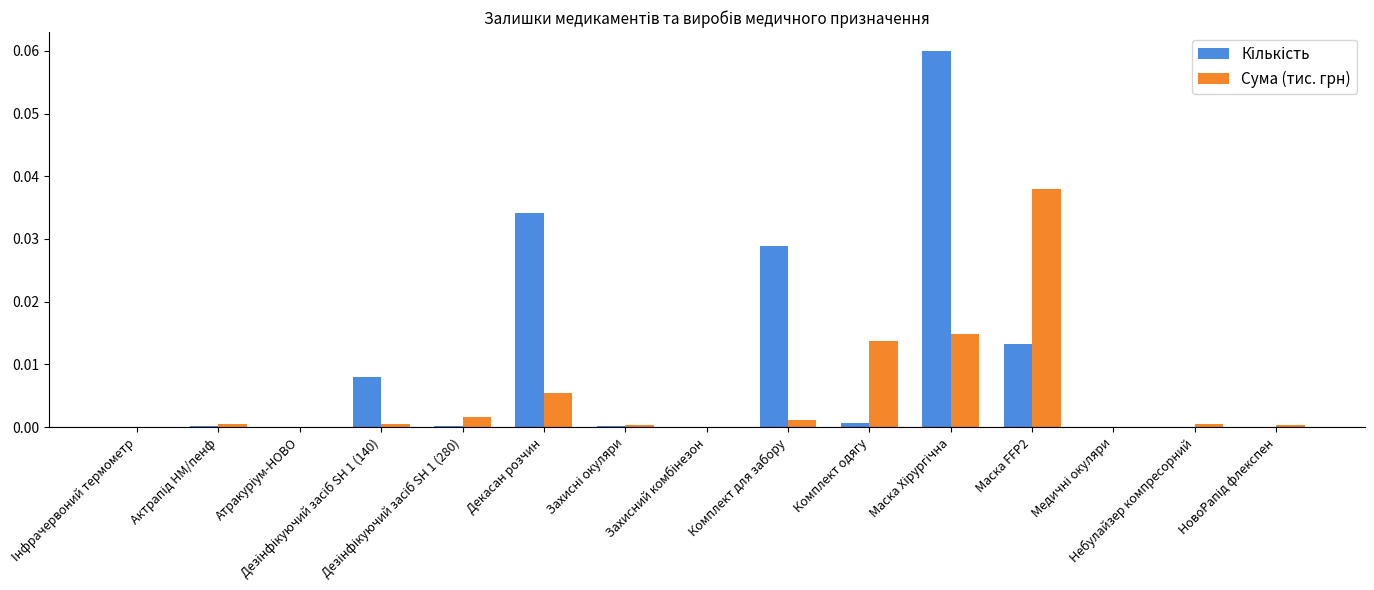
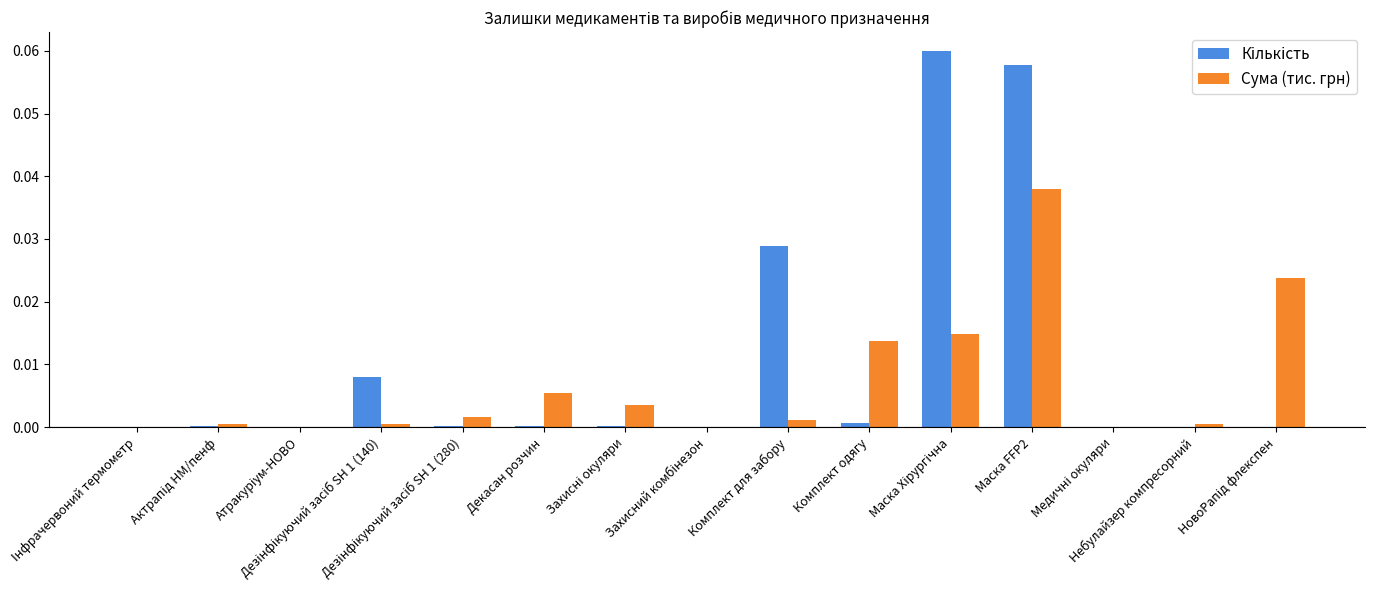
  {
    "Кількість": {
      "Дезінфікуючий засіб SH 1 (140)": 0.008,
-     "Декасан розчин": 0.034,
+     "Декасан розчин": 0.000,
      "Комплект для забору": 0.029,
      "Комплект одягу": 0.001,
      "Маска Хірургічна": 0.060,
-     "Маска FFP2": 0.013
+     "Маска FFP2": 0.058
    },
    "Сума (тис. грн)": {
      "Актрапід НМ/пенф": 0.001,
      "Дезінфікуючий засіб SH 1 (140)": 0.000,
      "Дезінфікуючий засіб SH 1 (280)": 0.002,
      "Декасан розчин": 0.005,
-     "Захисні окуляри": 0.000,
+     "Захисні окуляри": 0.003,
      "Комплект для забору": 0.001,
      "Комплект одягу": 0.014,
      "Маска Хірургічна": 0.015,
      "Маска FFP2": 0.038,
      "Небулайзер компресорний": 0.001,
-     "НовоРапід флекспен": 0.000
+     "НовоРапід флекспен": 0.024
    }
  }
